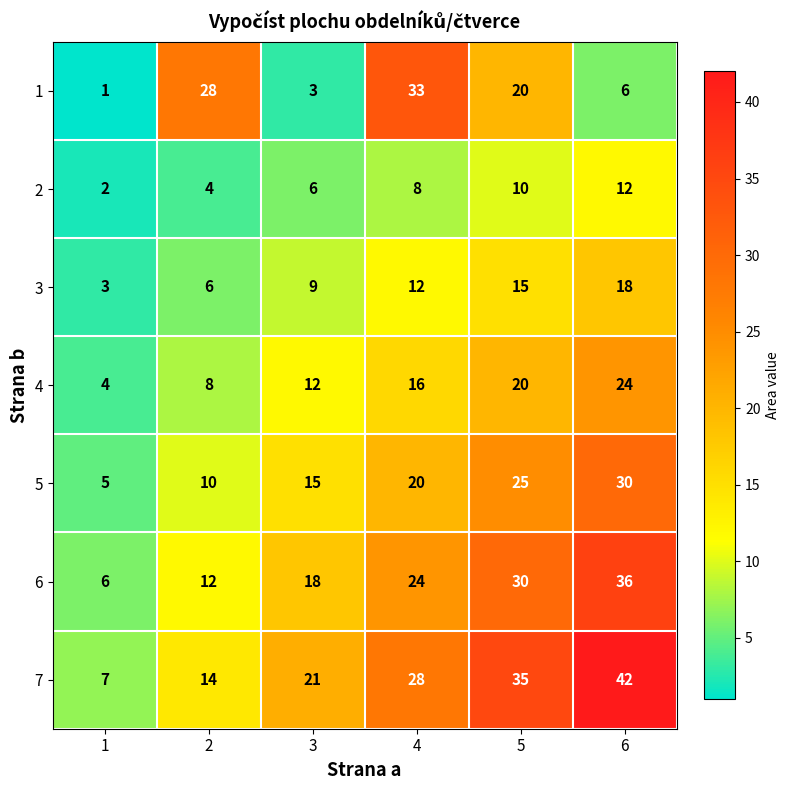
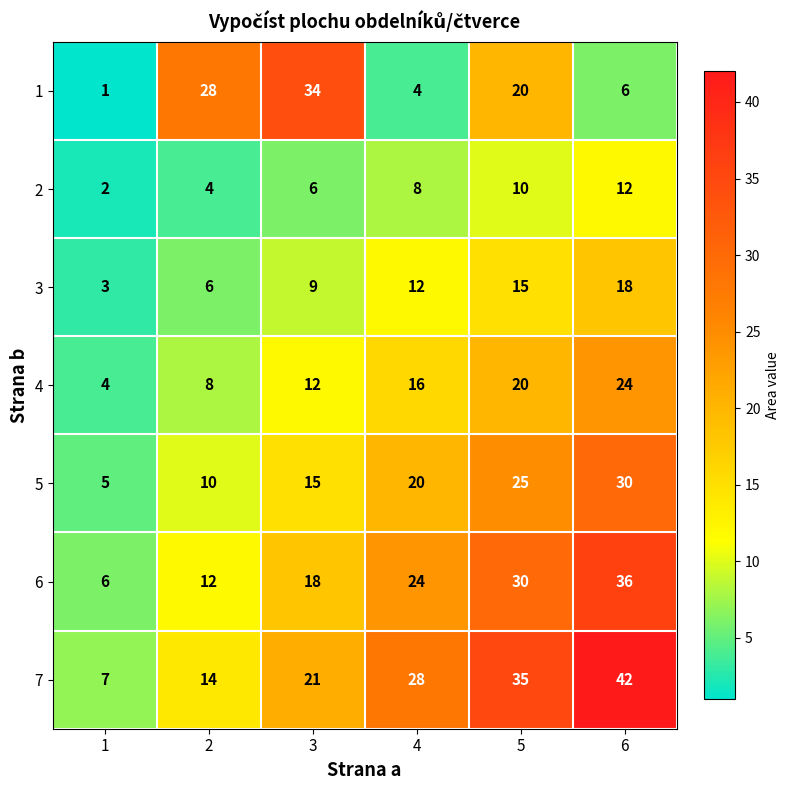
  {
    "1": {
      "1": 1,
      "2": 28,
-     "3": 3,
-     "4": 33,
+     "3": 34,
+     "4": 4,
      "5": 20,
      "6": 6
    },
    "2": {
      "1": 2,
      "2": 4,
      "3": 6,
      "4": 8,
      "5": 10,
      "6": 12
    },
    "3": {
      "1": 3,
      "2": 6,
      "3": 9,
      "4": 12,
      "5": 15,
      "6": 18
    },
    "4": {
      "1": 4,
      "2": 8,
      "3": 12,
      "4": 16,
      "5": 20,
      "6": 24
    },
    "5": {
      "1": 5,
      "2": 10,
      "3": 15,
      "4": 20,
      "5": 25,
      "6": 30
    },
    "6": {
      "1": 6,
      "2": 12,
      "3": 18,
      "4": 24,
      "5": 30,
      "6": 36
    },
    "7": {
      "1": 7,
      "2": 14,
      "3": 21,
      "4": 28,
      "5": 35,
      "6": 42
    }
  }
